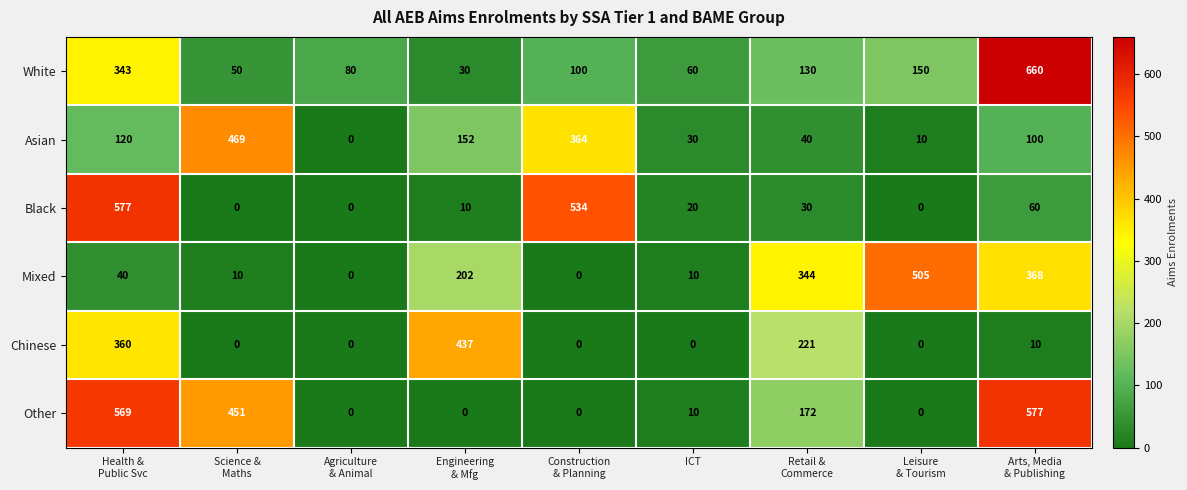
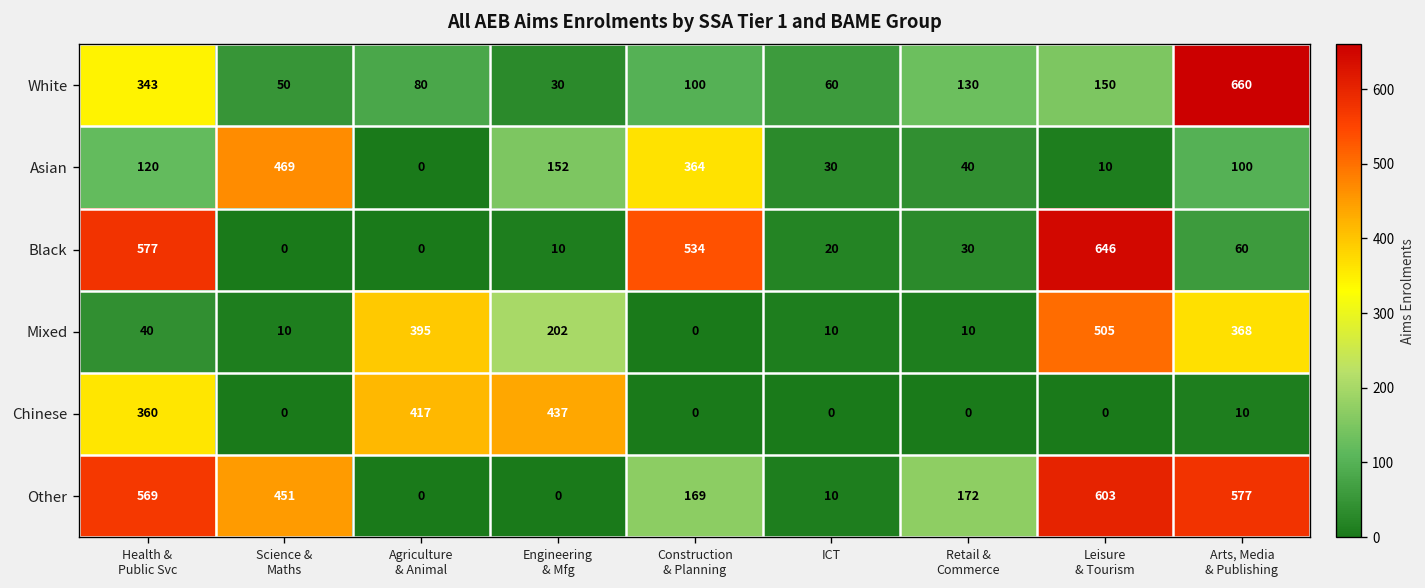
  {
    "White": {
      "Health & Public Svc": 343,
      "Science & Maths": 50,
      "Agriculture & Animal": 80,
      "Engineering & Mfg": 30,
      "Construction & Planning": 100,
      "ICT": 60,
      "Retail & Commerce": 130,
      "Leisure & Tourism": 150,
      "Arts, Media & Publishing": 660
    },
    "Asian": {
      "Health & Public Svc": 120,
      "Science & Maths": 469,
      "Agriculture & Animal": 0,
      "Engineering & Mfg": 152,
      "Construction & Planning": 364,
      "ICT": 30,
      "Retail & Commerce": 40,
      "Leisure & Tourism": 10,
      "Arts, Media & Publishing": 100
    },
    "Black": {
      "Health & Public Svc": 577,
      "Science & Maths": 0,
      "Agriculture & Animal": 0,
      "Engineering & Mfg": 10,
      "Construction & Planning": 534,
      "ICT": 20,
      "Retail & Commerce": 30,
-     "Leisure & Tourism": 0,
+     "Leisure & Tourism": 646,
      "Arts, Media & Publishing": 60
    },
    "Mixed": {
      "Health & Public Svc": 40,
      "Science & Maths": 10,
-     "Agriculture & Animal": 0,
+     "Agriculture & Animal": 395,
      "Engineering & Mfg": 202,
      "Construction & Planning": 0,
      "ICT": 10,
-     "Retail & Commerce": 344,
+     "Retail & Commerce": 10,
      "Leisure & Tourism": 505,
      "Arts, Media & Publishing": 368
    },
    "Chinese": {
      "Health & Public Svc": 360,
      "Science & Maths": 0,
-     "Agriculture & Animal": 0,
+     "Agriculture & Animal": 417,
      "Engineering & Mfg": 437,
      "Construction & Planning": 0,
      "ICT": 0,
-     "Retail & Commerce": 221,
+     "Retail & Commerce": 0,
      "Leisure & Tourism": 0,
      "Arts, Media & Publishing": 10
    },
    "Other": {
      "Health & Public Svc": 569,
      "Science & Maths": 451,
      "Agriculture & Animal": 0,
      "Engineering & Mfg": 0,
-     "Construction & Planning": 0,
+     "Construction & Planning": 169,
      "ICT": 10,
      "Retail & Commerce": 172,
-     "Leisure & Tourism": 0,
+     "Leisure & Tourism": 603,
      "Arts, Media & Publishing": 577
    }
  }
